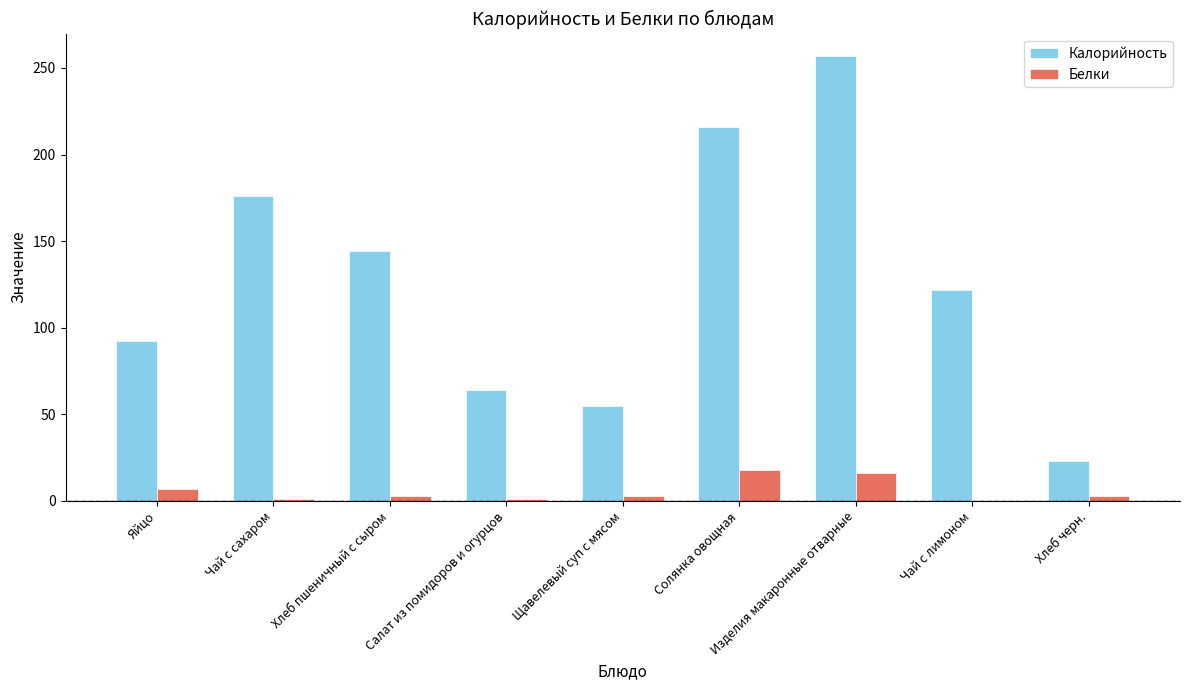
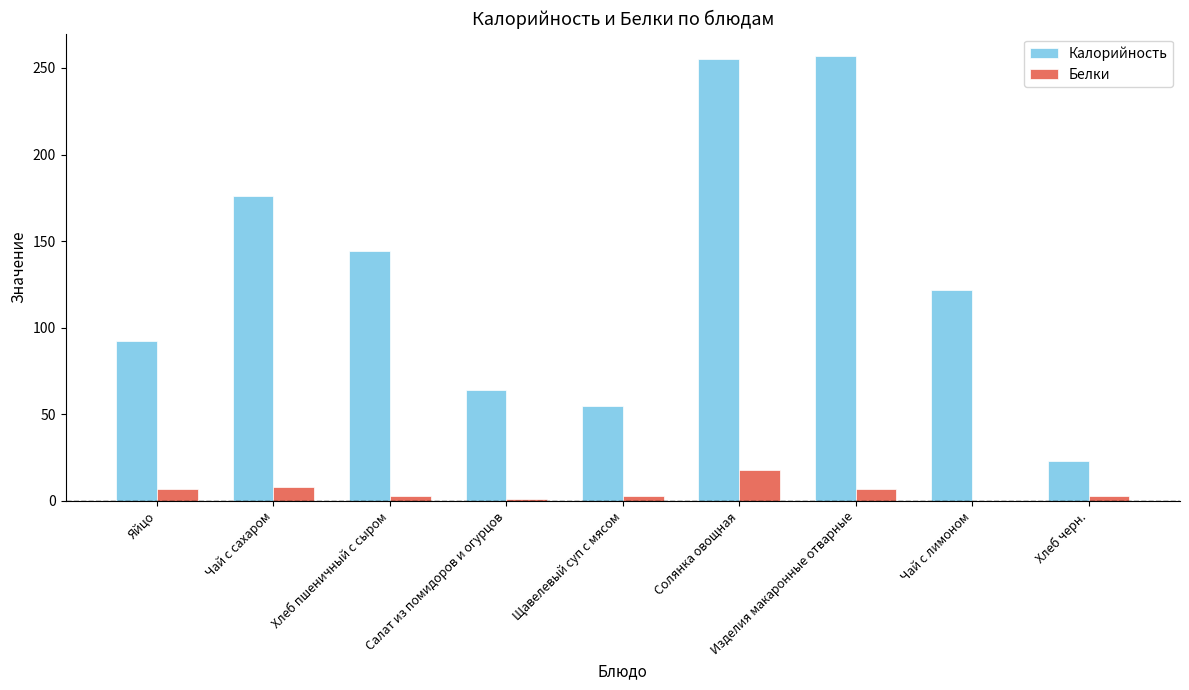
  {
    "Калорийность": {
      "Яйцо": 92,
      "Чай с сахаром": 176,
      "Хлеб пшеничный с сыром": 144,
      "Салат из помидоров и огурцов": 64,
      "Щавелевый суп с мясом": 55,
-     "Солянка овощная": 216,
+     "Солянка овощная": 255,
      "Изделия макаронные отварные": 257,
      "Чай с лимоном": 122,
      "Хлеб черн.": 23
    },
    "Белки": {
      "Яйцо": 7,
-     "Чай с сахаром": 1,
+     "Чай с сахаром": 8,
      "Хлеб пшеничный с сыром": 3,
      "Щавелевый суп с мясом": 3,
      "Солянка овощная": 18,
-     "Изделия макаронные отварные": 16,
+     "Изделия макаронные отварные": 7,
      "Чай с лимоном": 0,
      "Хлеб черн.": 3
    }
  }
